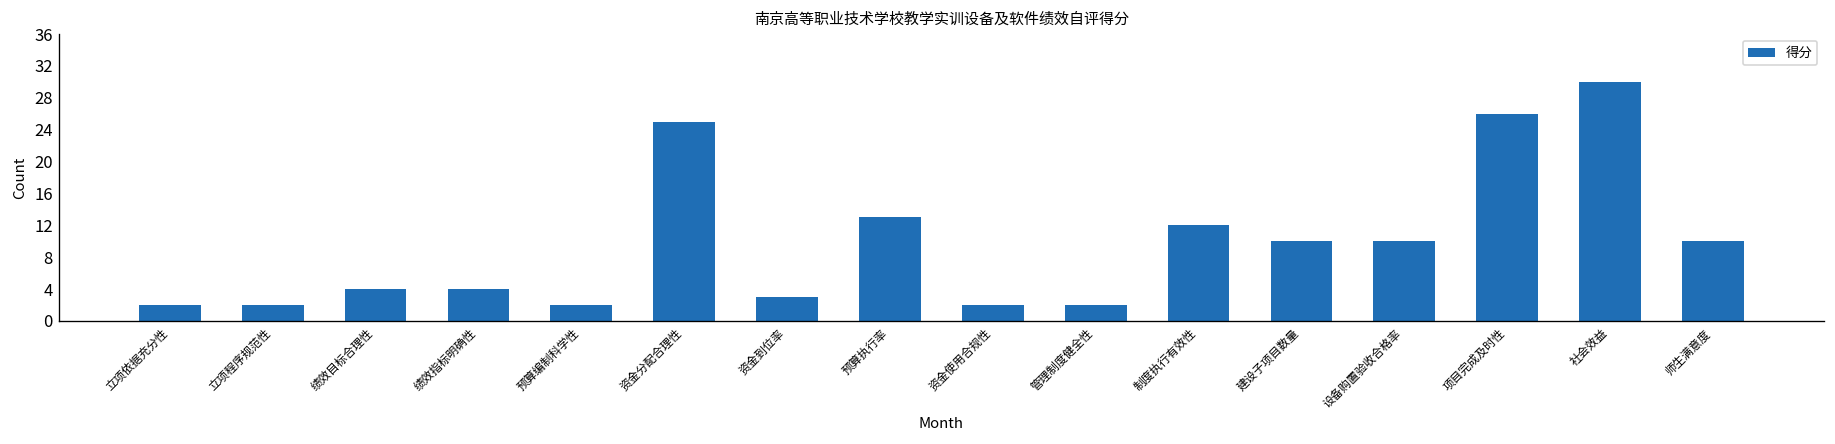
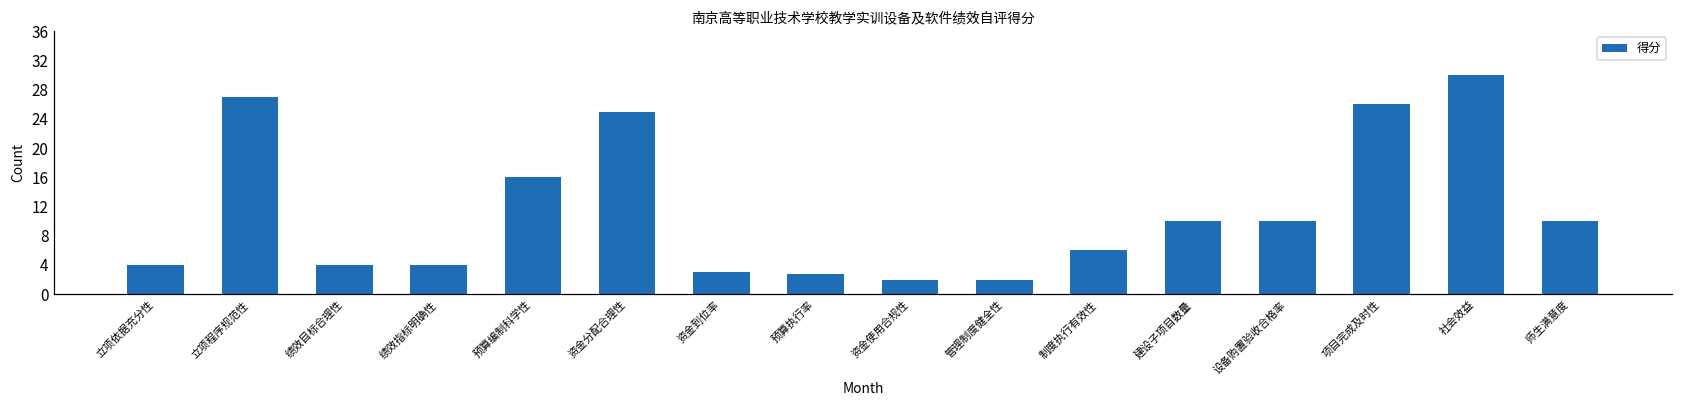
  {
-   "立项依据充分性": 2,
-   "立项程序规范性": 2,
+   "立项依据充分性": 4,
+   "立项程序规范性": 27,
    "绩效目标合理性": 4,
    "绩效指标明确性": 4,
-   "预算编制科学性": 2,
+   "预算编制科学性": 16,
    "资金分配合理性": 25,
    "资金到位率": 3,
-   "预算执行率": 13,
+   "预算执行率": 3,
    "资金使用合规性": 2,
    "管理制度健全性": 2,
-   "制度执行有效性": 12,
+   "制度执行有效性": 6,
    "建设子项目数量": 10,
    "设备购置验收合格率": 10,
    "项目完成及时性": 26,
    "社会效益": 30,
    "师生满意度": 10
  }
